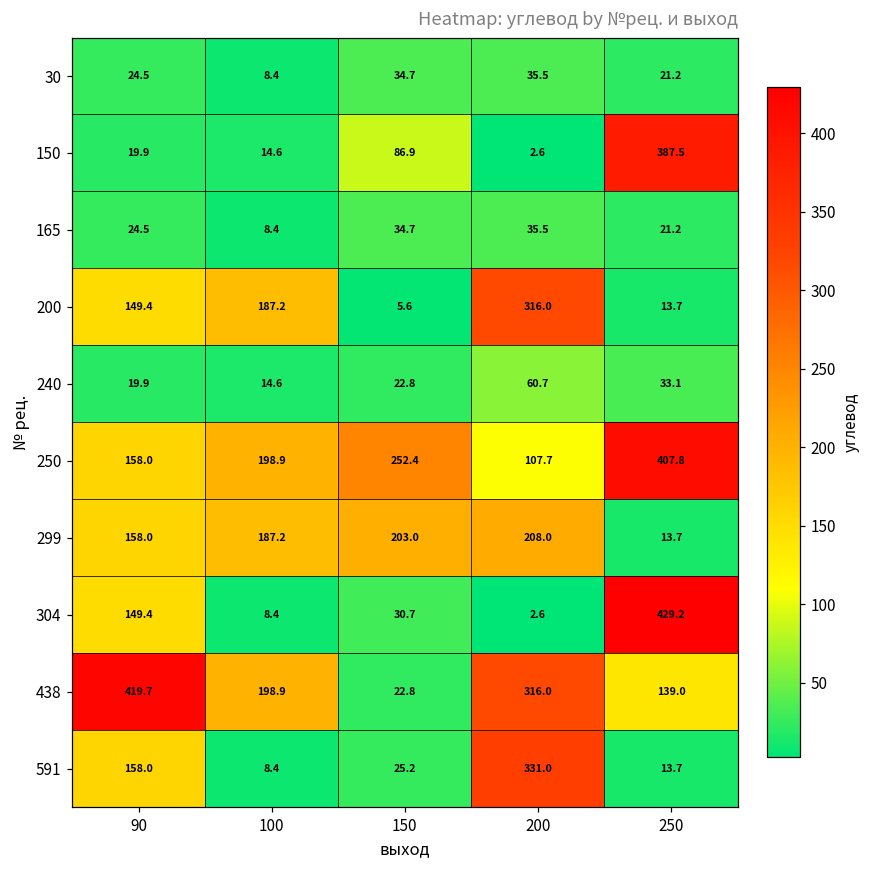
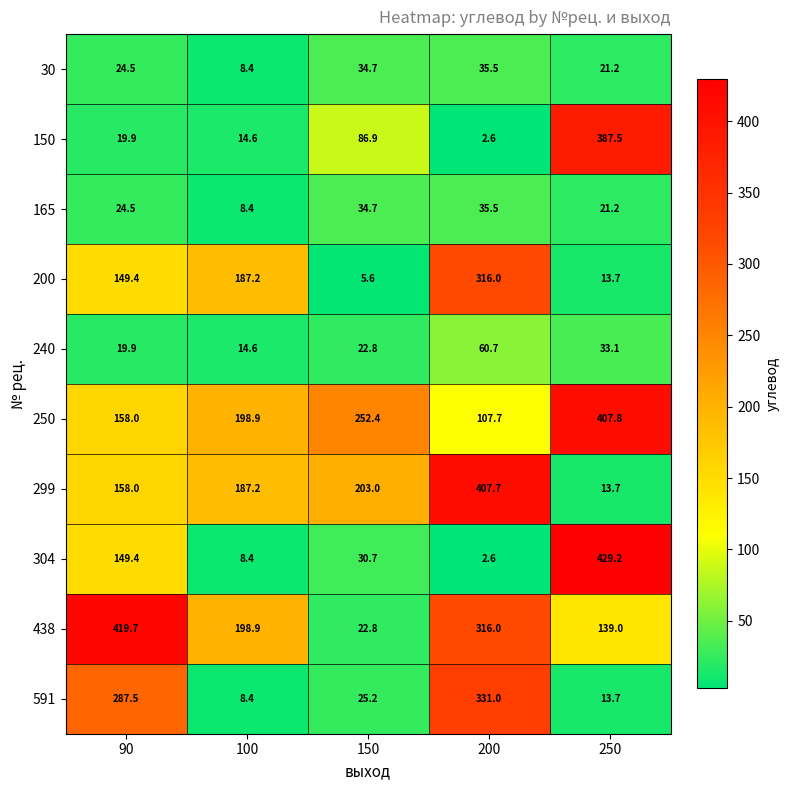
  {
    "30": {
      "90": 24.5,
      "100": 8.4,
      "150": 34.7,
      "200": 35.5,
      "250": 21.2
    },
    "150": {
      "90": 19.9,
      "100": 14.6,
      "150": 86.9,
      "200": 2.6,
      "250": 387.5
    },
    "165": {
      "90": 24.5,
      "100": 8.4,
      "150": 34.7,
      "200": 35.5,
      "250": 21.2
    },
    "200": {
      "90": 149.4,
      "100": 187.2,
      "150": 5.6,
      "200": 316.0,
      "250": 13.7
    },
    "240": {
      "90": 19.9,
      "100": 14.6,
      "150": 22.8,
      "200": 60.7,
      "250": 33.1
    },
    "250": {
      "90": 158.0,
      "100": 198.9,
      "150": 252.4,
      "200": 107.7,
      "250": 407.8
    },
    "299": {
      "90": 158.0,
      "100": 187.2,
      "150": 203.0,
-     "200": 208.0,
+     "200": 407.7,
      "250": 13.7
    },
    "304": {
      "90": 149.4,
      "100": 8.4,
      "150": 30.7,
      "200": 2.6,
      "250": 429.2
    },
    "438": {
      "90": 419.7,
      "100": 198.9,
      "150": 22.8,
      "200": 316.0,
      "250": 139.0
    },
    "591": {
-     "90": 158.0,
+     "90": 287.5,
      "100": 8.4,
      "150": 25.2,
      "200": 331.0,
      "250": 13.7
    }
  }
